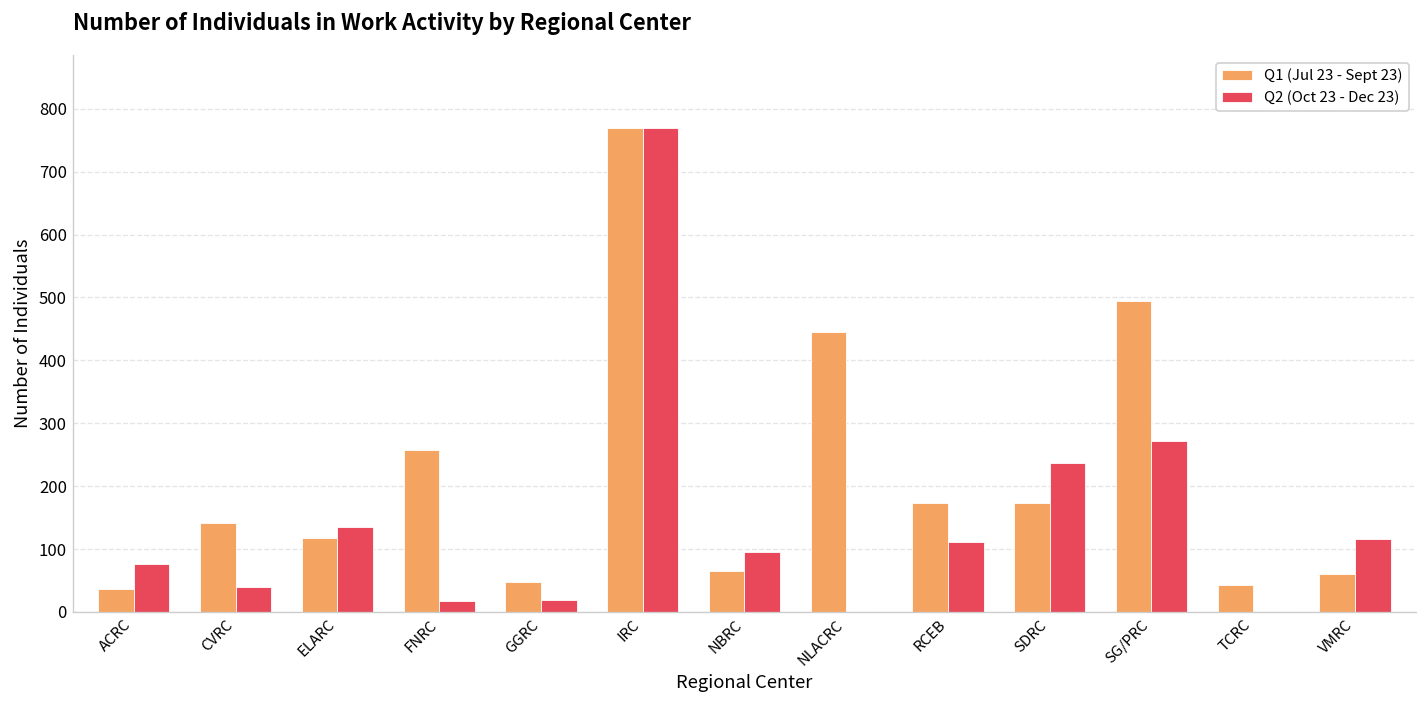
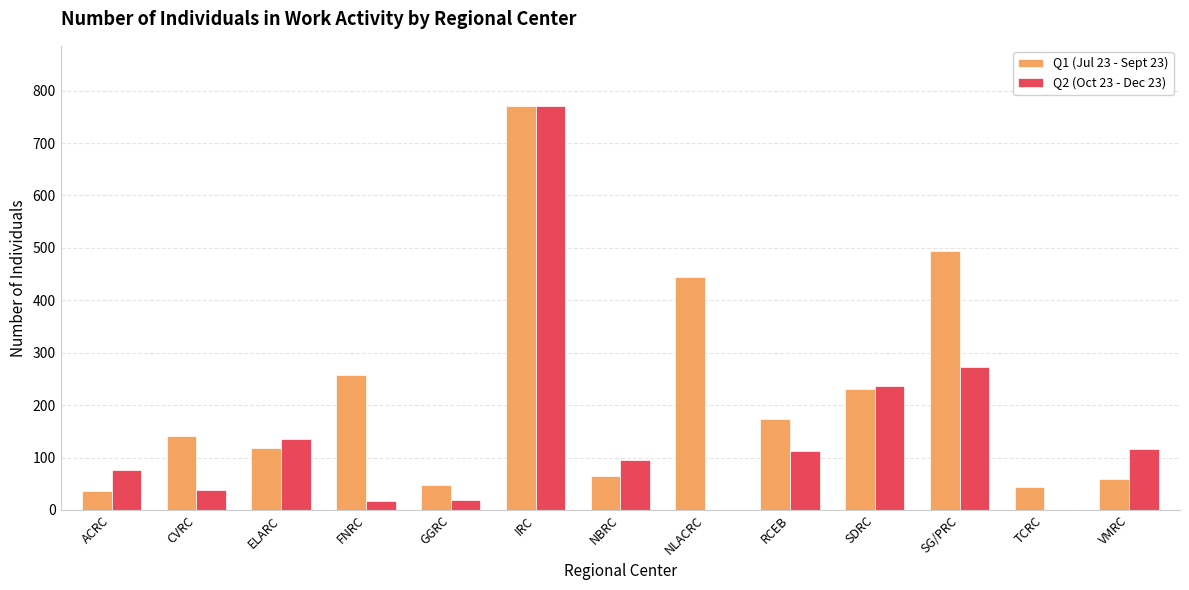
  {
    "Q1 (Jul 23 - Sept 23)": {
      "ACRC": 40,
      "CVRC": 140,
      "ELARC": 120,
      "FNRC": 260,
      "GGRC": 50,
      "IRC": 770,
      "NBRC": 70,
      "NLACRC": 450,
      "RCEB": 170,
-     "SDRC": 170,
+     "SDRC": 230,
      "SG/PRC": 490,
      "TCRC": 40,
      "VMRC": 60
    },
    "Q2 (Oct 23 - Dec 23)": {
      "ACRC": 80,
      "CVRC": 40,
      "ELARC": 140,
      "FNRC": 20,
      "GGRC": 20,
      "IRC": 770,
      "NBRC": 100,
      "NLACRC": 0,
      "RCEB": 110,
      "SDRC": 240,
      "SG/PRC": 270,
      "TCRC": 0,
      "VMRC": 120
    }
  }
